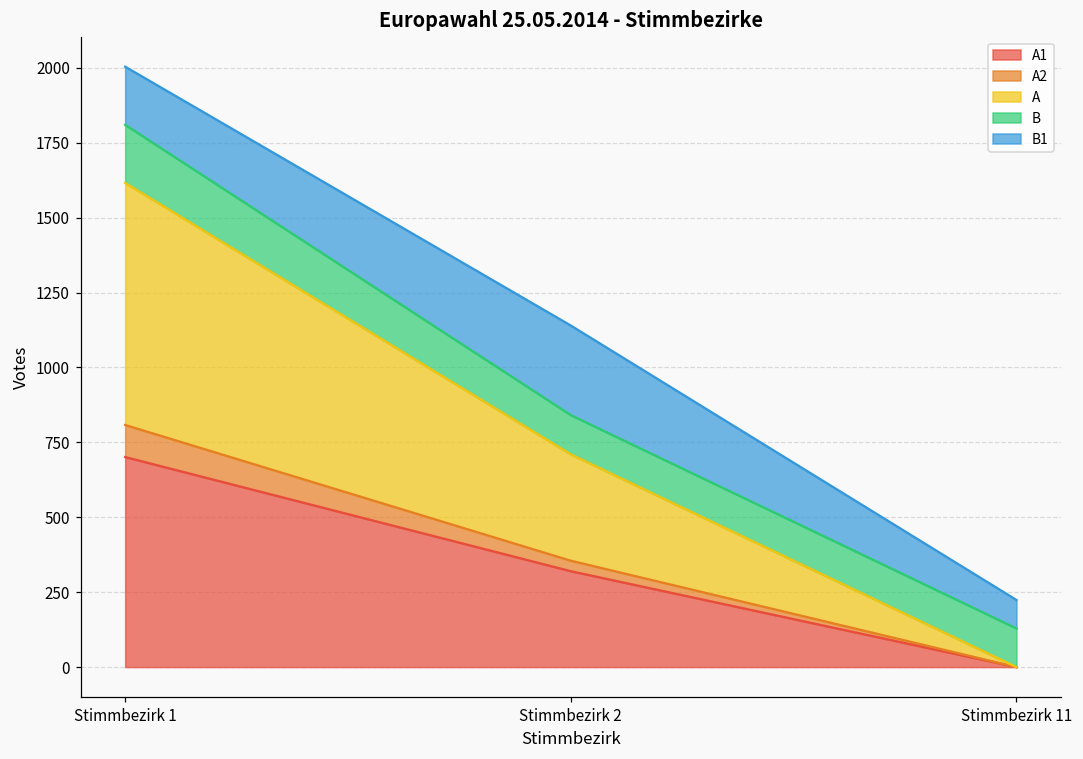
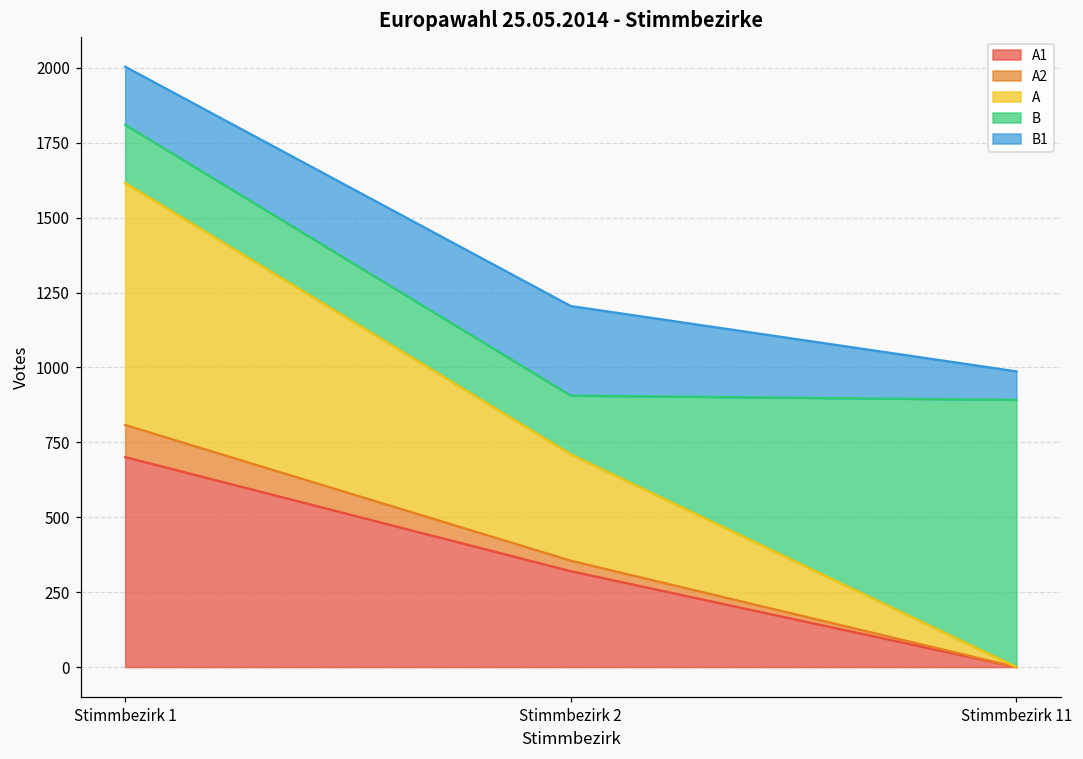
  {
    "A": {
      "Stimmbezirk 1": 810,
      "Stimmbezirk 2": 360
    },
    "B": {
      "Stimmbezirk 1": 190,
-     "Stimmbezirk 2": 130,
-     "Stimmbezirk 11": 130
+     "Stimmbezirk 2": 200,
+     "Stimmbezirk 11": 890
    },
    "B1": {
      "Stimmbezirk 1": 190,
      "Stimmbezirk 2": 300,
      "Stimmbezirk 11": 100
    }
  }
